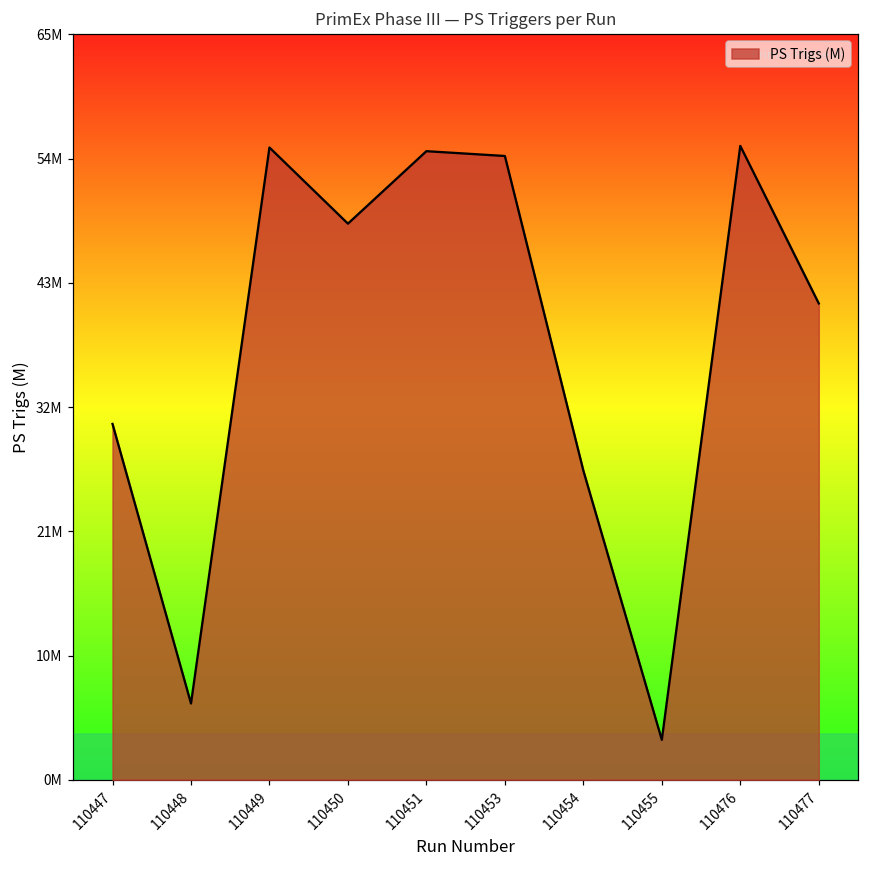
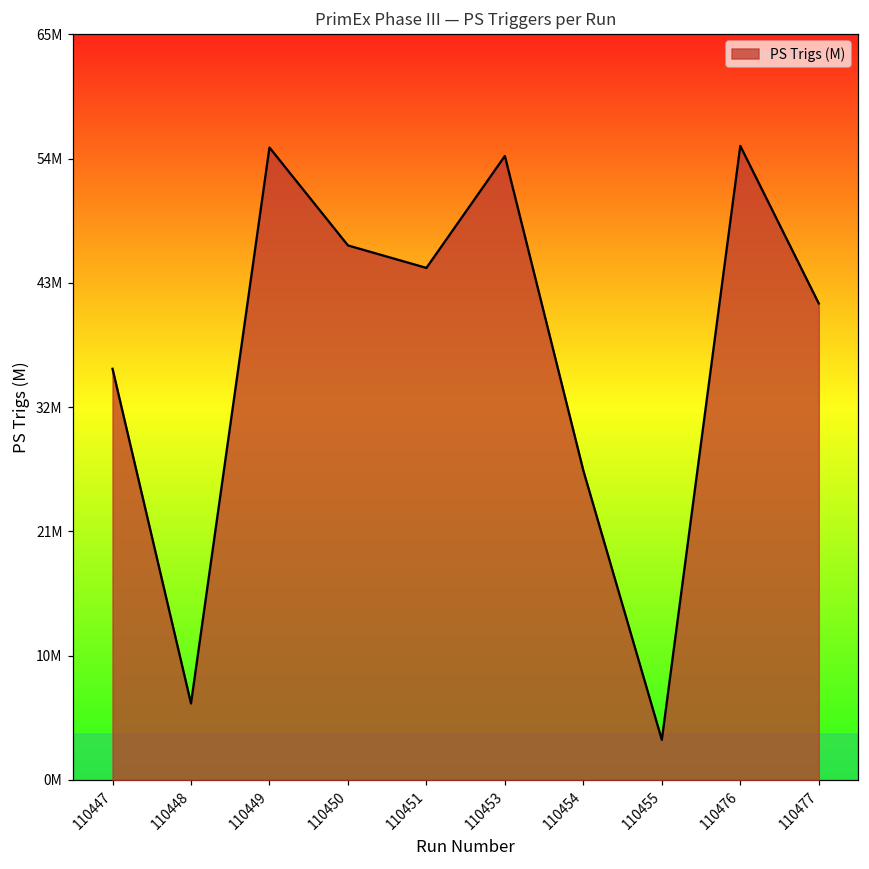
  {
-   "110447": 31000000,
+   "110447": 35800000,
    "110448": 6700000,
    "110449": 55100000,
-   "110450": 48500000,
-   "110451": 54800000,
+   "110450": 46600000,
+   "110451": 44600000,
    "110453": 54400000,
    "110454": 27000000,
    "110476": 55300000,
    "110477": 41500000
  }
